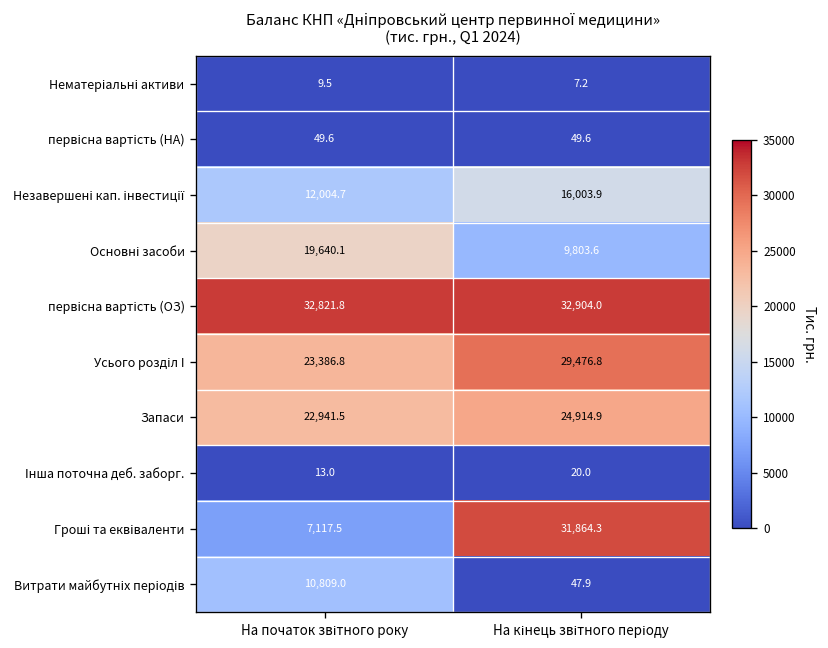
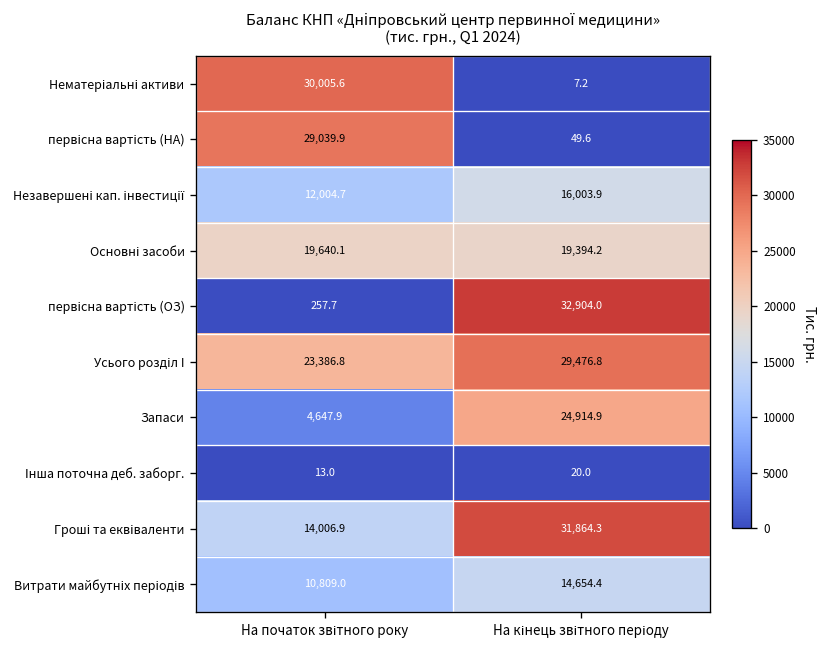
  {
    "Нематеріальні активи": {
-     "На початок звітного року": "9.5",
+     "На початок звітного року": "30,005.6",
      "На кінець звітного періоду": "7.2"
    },
    "первісна вартість (НА)": {
-     "На початок звітного року": "49.6",
+     "На початок звітного року": "29,039.9",
      "На кінець звітного періоду": "49.6"
    },
    "Незавершені кап. інвестиції": {
      "На початок звітного року": "12,004.7",
      "На кінець звітного періоду": "16,003.9"
    },
    "Основні засоби": {
      "На початок звітного року": "19,640.1",
-     "На кінець звітного періоду": "9,803.6"
+     "На кінець звітного періоду": "19,394.2"
    },
    "первісна вартість (ОЗ)": {
-     "На початок звітного року": "32,821.8",
+     "На початок звітного року": "257.7",
      "На кінець звітного періоду": "32,904.0"
    },
    "Усього розділ I": {
      "На початок звітного року": "23,386.8",
      "На кінець звітного періоду": "29,476.8"
    },
    "Запаси": {
-     "На початок звітного року": "22,941.5",
+     "На початок звітного року": "4,647.9",
      "На кінець звітного періоду": "24,914.9"
    },
    "Інша поточна деб. заборг.": {
      "На початок звітного року": "13.0",
      "На кінець звітного періоду": "20.0"
    },
    "Гроші та еквіваленти": {
-     "На початок звітного року": "7,117.5",
+     "На початок звітного року": "14,006.9",
      "На кінець звітного періоду": "31,864.3"
    },
    "Витрати майбутніх періодів": {
      "На початок звітного року": "10,809.0",
-     "На кінець звітного періоду": "47.9"
+     "На кінець звітного періоду": "14,654.4"
    }
  }
